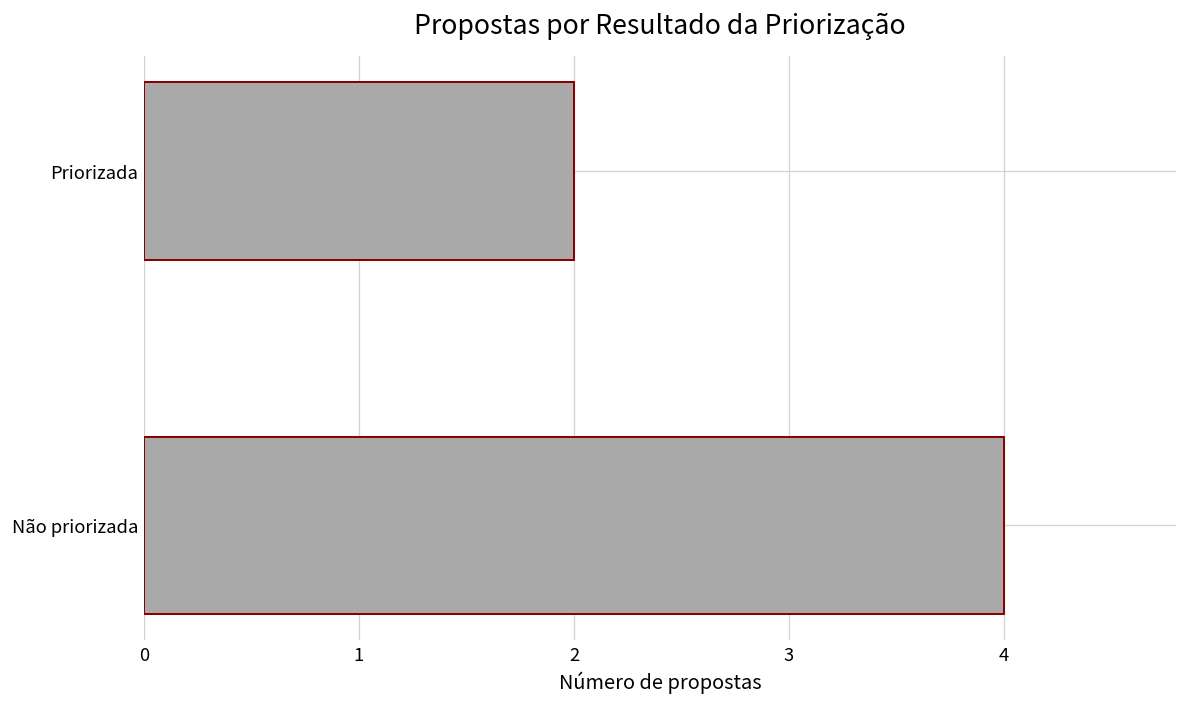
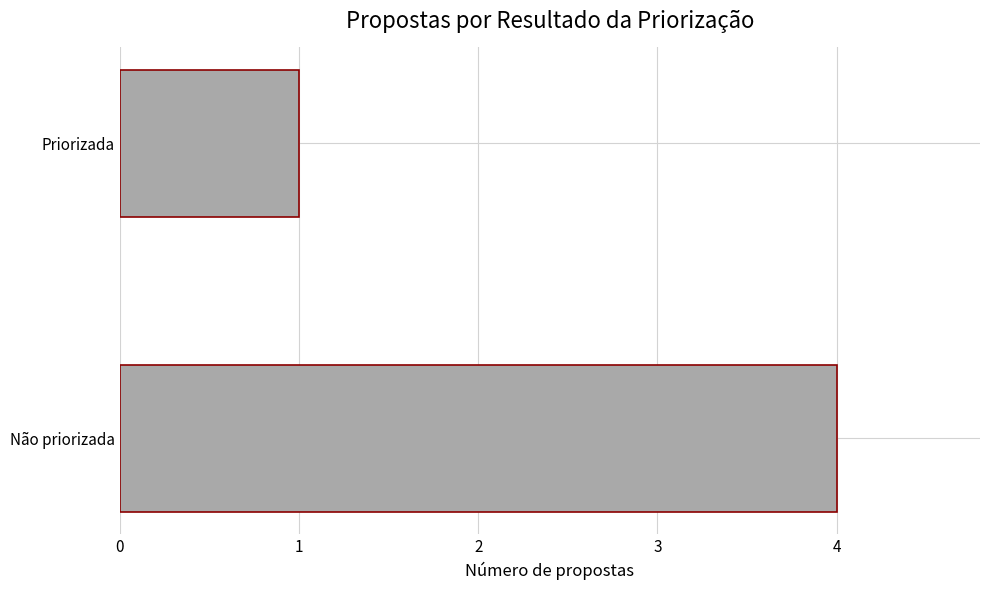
  {
-   "Priorizada": 2,
+   "Priorizada": 1,
    "Não priorizada": 4
  }
